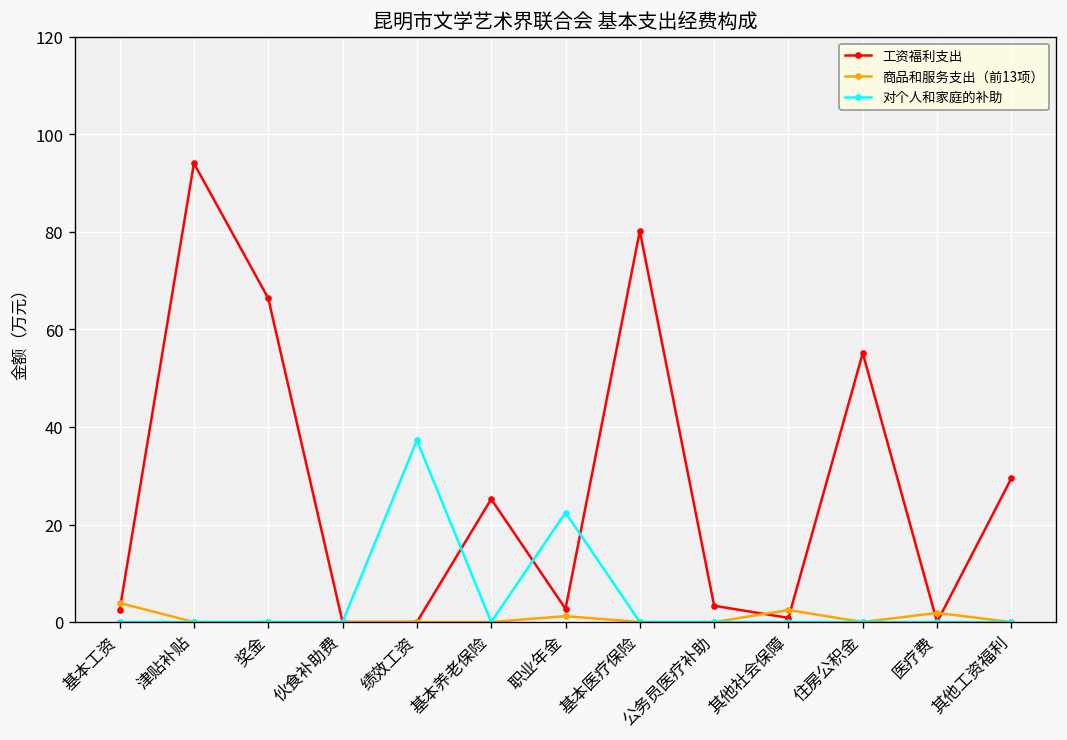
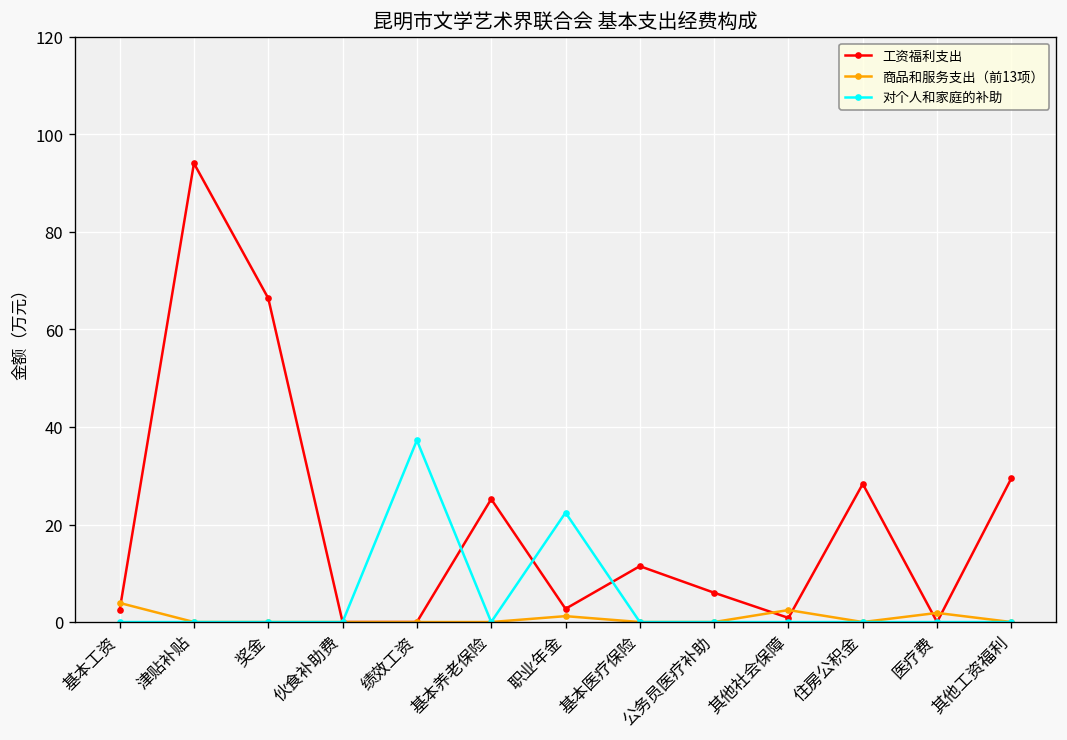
  {
    "工资福利支出": {
      "基本工资": 2,
      "津贴补贴": 94,
      "奖金": 66,
      "基本养老保险": 25,
      "职业年金": 3,
-     "基本医疗保险": 80,
-     "公务员医疗补助": 3,
+     "基本医疗保险": 11,
+     "公务员医疗补助": 6,
      "其他社会保障": 1,
-     "住房公积金": 55,
+     "住房公积金": 28,
      "其他工资福利": 30
    },
    "商品和服务支出（前13项）": {
      "基本工资": 4,
      "职业年金": 1,
      "其他社会保障": 2,
      "医疗费": 2
    },
    "对个人和家庭的补助": {
      "基本工资": 0,
      "绩效工资": 37,
      "职业年金": 22,
      "其他社会保障": 0
    }
  }
